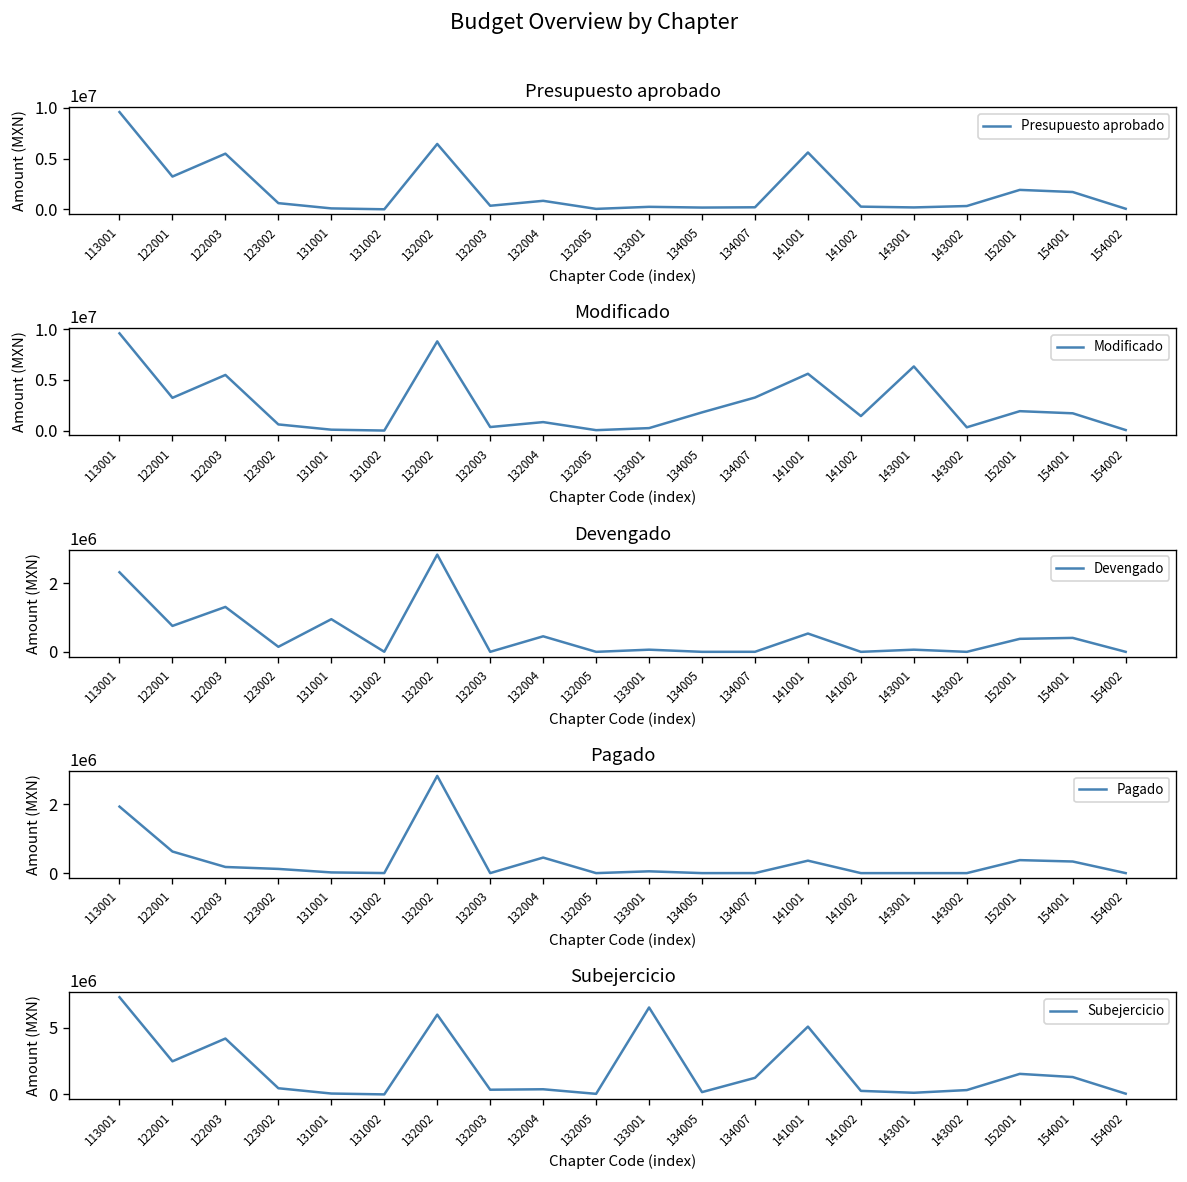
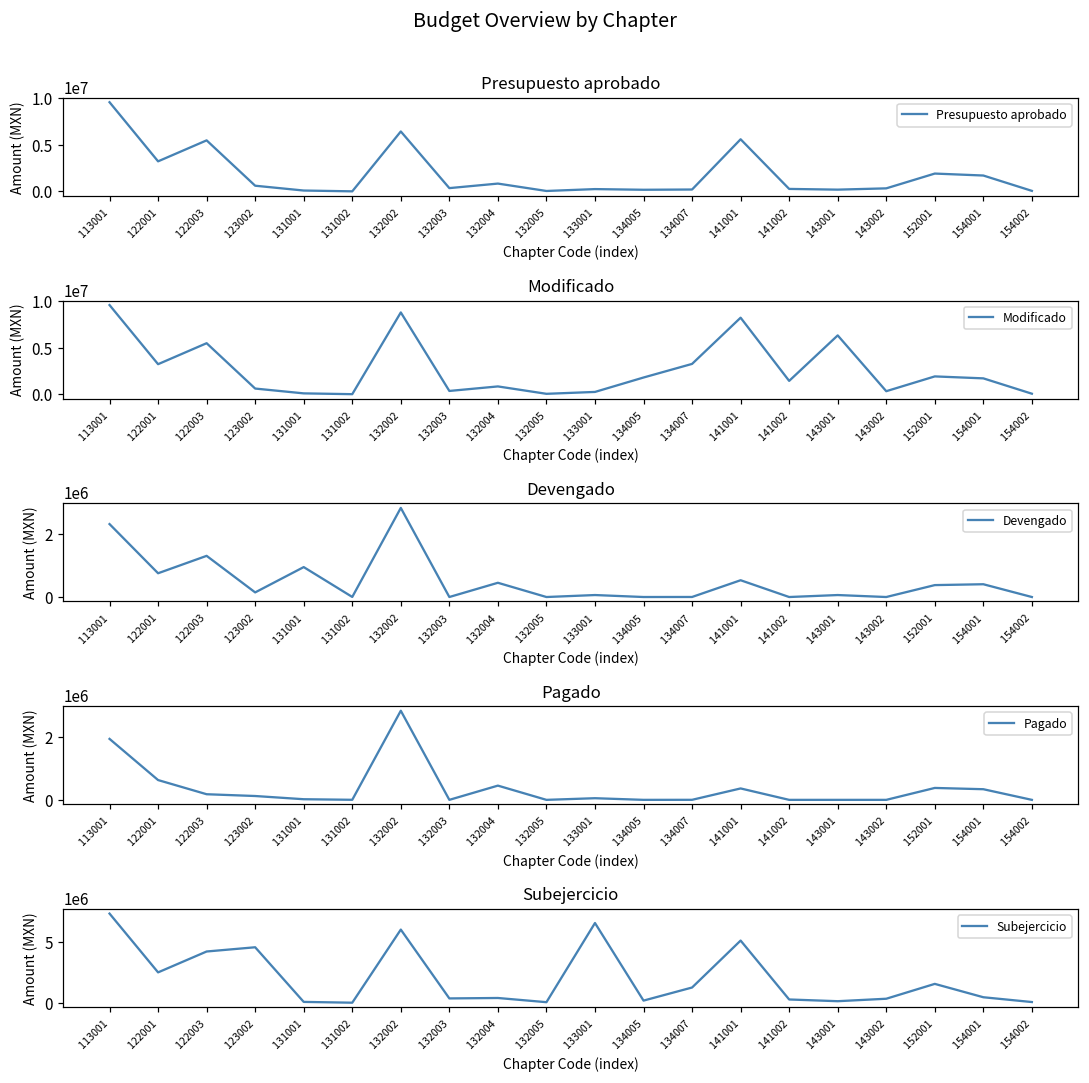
  {
    "Presupuesto aprobado": {
      "113001": 10000000,
      "122001": 3000000,
      "122003": 5000000,
      "123002": 1000000,
      "131001": 0,
      "131002": 0,
      "132002": 6000000,
      "132003": 0,
      "132004": 1000000,
      "132005": 0,
      "133001": 0,
      "134005": 0,
      "134007": 0,
      "141001": 6000000,
      "141002": 0,
      "143001": 0,
      "143002": 0,
      "152001": 2000000,
      "154001": 2000000,
      "154002": 0
    },
    "Modificado": {
      "113001": 10000000,
      "122001": 3000000,
      "122003": 5000000,
      "123002": 1000000,
      "131001": 0,
      "131002": 0,
      "132002": 9000000,
      "132003": 0,
      "132004": 1000000,
      "132005": 0,
      "133001": 0,
      "134005": 2000000,
      "134007": 3000000,
-     "141001": 6000000,
+     "141001": 8000000,
      "141002": 1000000,
      "143001": 6000000,
      "143002": 0,
      "152001": 2000000,
      "154001": 2000000,
      "154002": 0
    },
    "Devengado": {
      "113001": 2300000,
      "122001": 800000,
      "122003": 1300000,
      "123002": 100000,
      "131001": 1000000,
      "131002": 0,
      "132002": 2800000,
      "132003": 0,
      "132004": 500000,
      "132005": 0,
      "133001": 100000,
      "134005": 0,
      "134007": 0,
      "141001": 500000,
      "141002": 0,
      "143001": 100000,
      "143002": 0,
      "152001": 400000,
      "154001": 400000,
      "154002": 0
    },
    "Pagado": {
      "113001": 1900000,
      "122001": 600000,
      "122003": 200000,
      "123002": 100000,
      "131001": 0,
      "131002": 0,
      "132002": 2800000,
      "132003": 0,
      "132004": 500000,
      "132005": 0,
      "133001": 100000,
      "134005": 0,
      "134007": 0,
      "141001": 400000,
      "141002": 0,
      "143001": 0,
      "143002": 0,
      "152001": 400000,
      "154001": 300000,
      "154002": 0
    },
    "Subejercicio": {
      "113001": 7300000,
      "122001": 2500000,
      "122003": 4200000,
-     "123002": 500000,
+     "123002": 4500000,
      "131001": 100000,
      "131002": 0,
      "132002": 6000000,
      "132003": 400000,
      "132004": 400000,
      "132005": 0,
      "133001": 6500000,
      "134005": 200000,
      "134007": 1200000,
      "141001": 5100000,
      "141002": 300000,
      "143001": 100000,
      "143002": 300000,
      "152001": 1500000,
-     "154001": 1300000,
+     "154001": 500000,
      "154002": 100000
    }
  }
